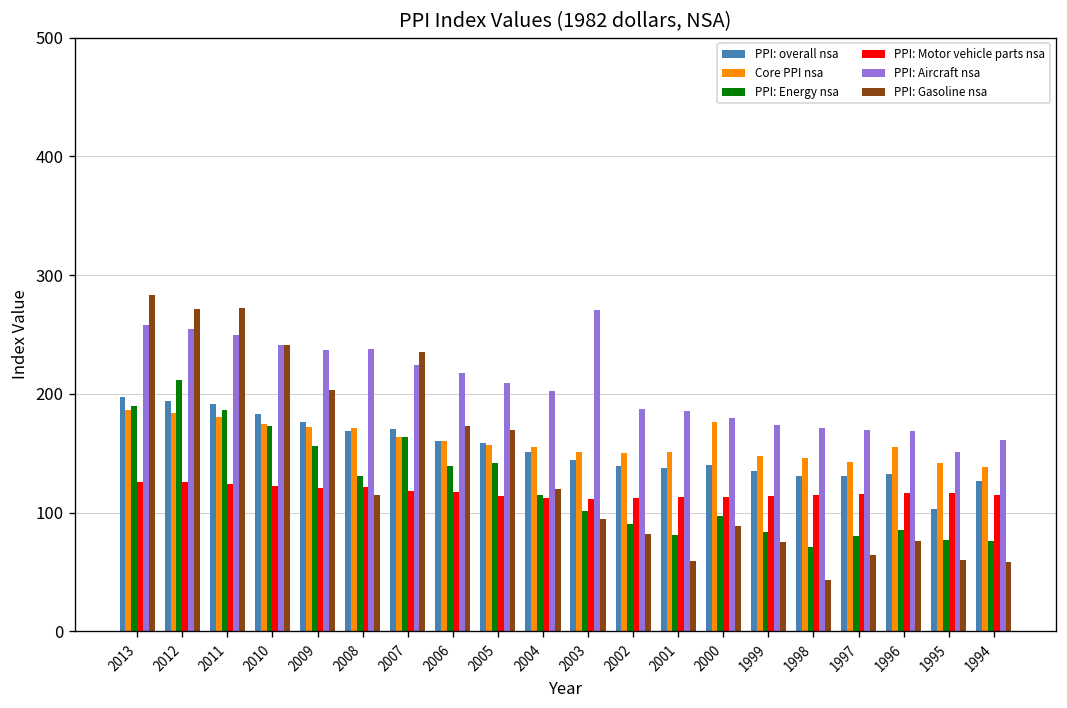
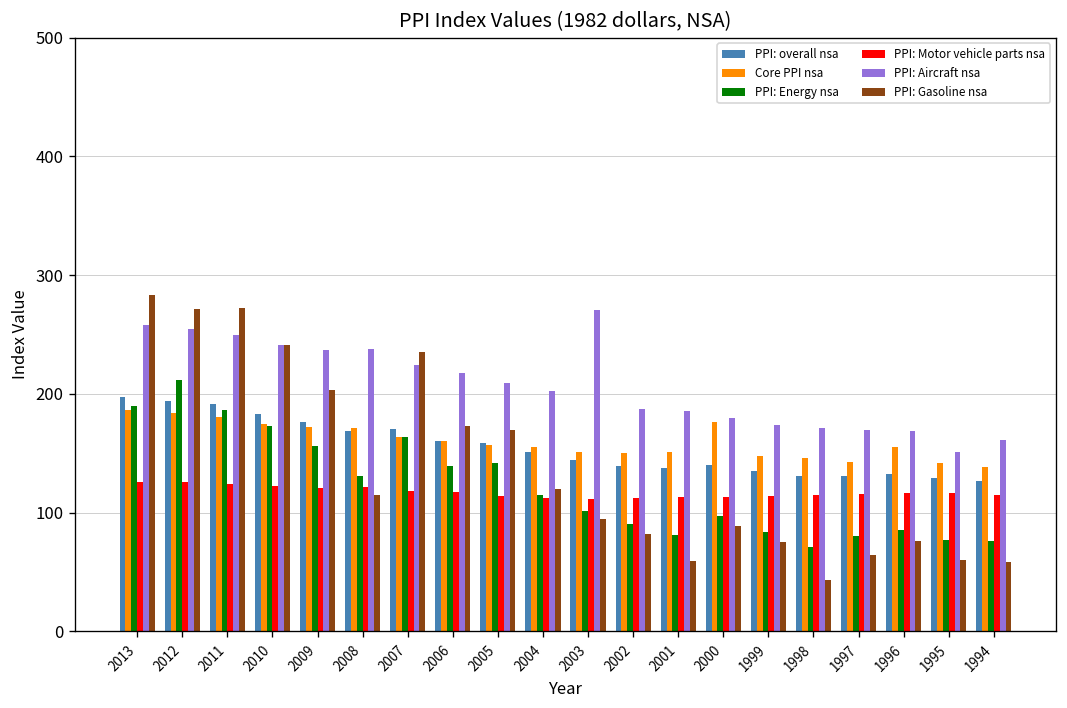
  {
    "PPI: overall nsa": {
      "2013": 200,
      "2012": 190,
      "2011": 190,
      "2010": 180,
      "2009": 180,
      "2008": 170,
      "2007": 170,
      "2006": 160,
      "2005": 160,
      "2004": 150,
      "2003": 140,
      "2002": 140,
      "2001": 140,
      "2000": 140,
      "1999": 130,
      "1998": 130,
      "1997": 130,
      "1996": 130,
-     "1995": 100,
+     "1995": 130,
      "1994": 130
    },
    "Core PPI nsa": {
      "2013": 190,
      "2012": 180,
      "2011": 180,
      "2010": 170,
      "2009": 170,
      "2008": 170,
      "2007": 160,
      "2006": 160,
      "2005": 160,
      "2004": 150,
      "2003": 150,
      "2002": 150,
      "2001": 150,
      "2000": 180,
      "1999": 150,
      "1998": 150,
      "1997": 140,
      "1996": 160,
      "1995": 140,
      "1994": 140
    },
    "PPI: Energy nsa": {
      "2013": 190,
      "2012": 210,
      "2011": 190,
      "2010": 170,
      "2009": 160,
      "2008": 130,
      "2007": 160,
      "2006": 140,
      "2005": 140,
      "2004": 110,
      "2003": 100,
      "2002": 90,
      "2001": 80,
      "2000": 100,
      "1999": 80,
      "1998": 70,
      "1997": 80,
      "1996": 90,
      "1995": 80,
      "1994": 80
    },
    "PPI: Motor vehicle parts nsa": {
      "2013": 130,
      "2012": 130,
      "2011": 120,
      "2010": 120,
      "2009": 120,
      "2008": 120,
      "2007": 120,
      "2006": 120,
      "2005": 110,
      "2004": 110,
      "2003": 110,
      "2002": 110,
      "2001": 110,
      "2000": 110,
      "1999": 110,
      "1998": 110,
      "1997": 120,
      "1996": 120,
      "1995": 120,
      "1994": 120
    },
    "PPI: Aircraft nsa": {
      "2013": 260,
      "2012": 250,
      "2011": 250,
      "2010": 240,
      "2009": 240,
      "2008": 240,
      "2007": 220,
      "2006": 220,
      "2005": 210,
      "2004": 200,
      "2003": 270,
      "2002": 190,
      "2001": 190,
      "2000": 180,
      "1999": 170,
      "1998": 170,
      "1997": 170,
      "1996": 170,
      "1995": 150,
      "1994": 160
    },
    "PPI: Gasoline nsa": {
      "2013": 280,
      "2012": 270,
      "2011": 270,
      "2010": 240,
      "2009": 200,
      "2008": 110,
      "2007": 240,
      "2006": 170,
      "2005": 170,
      "2004": 120,
      "2003": 90,
      "2002": 80,
      "2001": 60,
      "2000": 90,
      "1999": 80,
      "1998": 40,
      "1997": 60,
      "1996": 80,
      "1995": 60,
      "1994": 60
    }
  }
